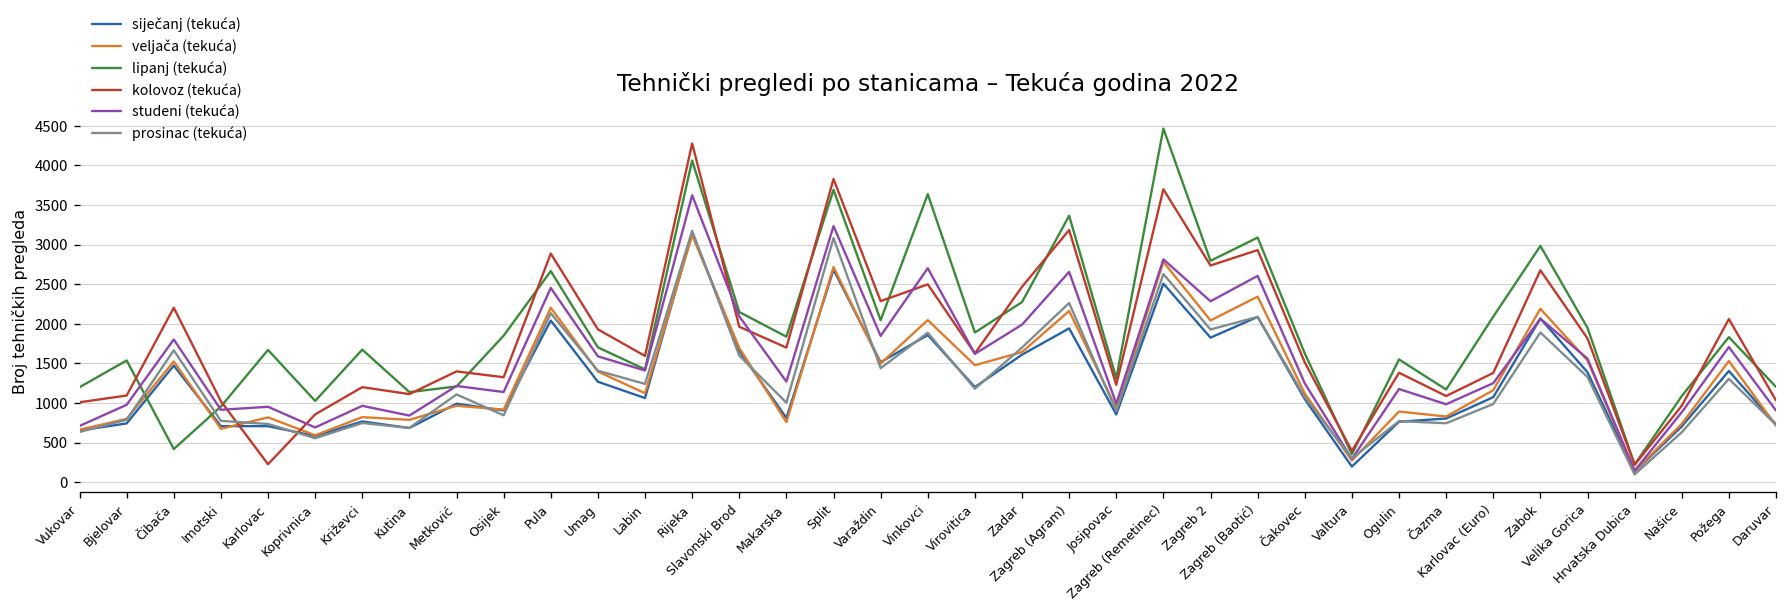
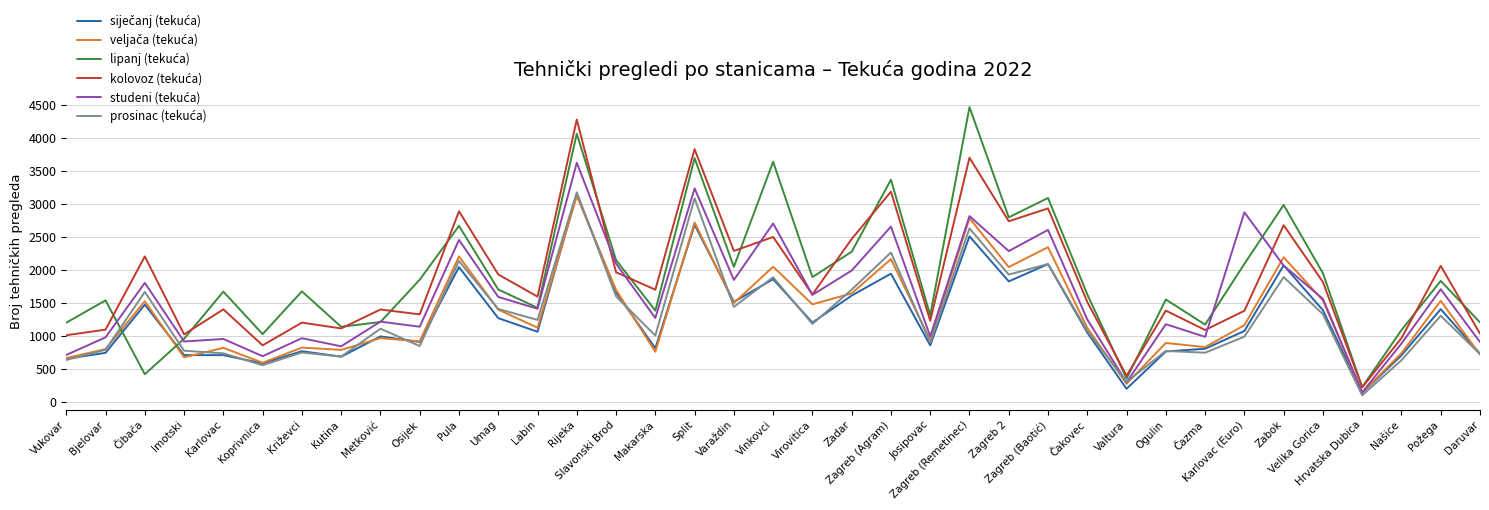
  {
    "siječanj (tekuća)": {
      "Bjelovar": 700,
      "Čibača": 1500,
      "Pula": 2000,
      "Umag": 1300,
      "Labin": 1100,
      "Makarska": 800,
      "Zagreb (Agram)": 1900,
      "Josipovac": 900,
      "Zagreb (Remetinec)": 2500,
      "Zagreb 2": 1800,
      "Valtura": 200,
      "Karlovac (Euro)": 1100,
      "Velika Gorica": 1400,
      "Požega": 1400
    },
    "veljača (tekuća)": {
      "Čibača": 1500,
      "Karlovac": 800,
      "Križevci": 800,
      "Kutina": 800,
      "Pula": 2200,
      "Labin": 1100,
      "Makarska": 800,
      "Vinkovci": 2000,
      "Virovitica": 1500,
      "Zagreb (Agram)": 2200,
      "Zagreb 2": 2000,
      "Zagreb (Baotić)": 2300,
      "Čakovec": 1100,
      "Ogulin": 900,
      "Karlovac (Euro)": 1200,
      "Zabok": 2200,
      "Požega": 1500
    },
    "lipanj (tekuća)": {
      "Vukovar": 1200,
      "Bjelovar": 1500,
      "Čibača": 400,
      "Imotski": 1000,
      "Karlovac": 1700,
      "Koprivnica": 1000,
      "Križevci": 1700,
      "Osijek": 1900,
      "Pula": 2700,
      "Umag": 1700,
      "Rijeka": 4100,
      "Slavonski Brod": 2100,
-     "Makarska": 1800,
+     "Makarska": 1400,
      "Split": 3700,
      "Varaždin": 2000,
      "Vinkovci": 3600,
      "Virovitica": 1900,
      "Zadar": 2300,
      "Zagreb (Agram)": 3400,
      "Josipovac": 1300,
      "Zagreb (Remetinec)": 4500,
      "Zagreb 2": 2800,
      "Zagreb (Baotić)": 3100,
      "Čakovec": 1600,
      "Valtura": 400,
      "Ogulin": 1600,
      "Čazma": 1200,
      "Karlovac (Euro)": 2100,
      "Zabok": 3000,
      "Velika Gorica": 1900,
      "Našice": 1100,
      "Požega": 1800,
      "Daruvar": 1200
    },
    "kolovoz (tekuća)": {
      "Vukovar": 1000,
      "Bjelovar": 1100,
      "Čibača": 2200,
      "Imotski": 1000,
-     "Karlovac": 200,
+     "Karlovac": 1400,
      "Koprivnica": 900,
      "Križevci": 1200,
      "Metković": 1400,
      "Osijek": 1300,
      "Pula": 2900,
      "Umag": 1900,
      "Labin": 1600,
      "Rijeka": 4300,
      "Slavonski Brod": 2000,
      "Makarska": 1700,
      "Split": 3800,
      "Varaždin": 2300,
      "Vinkovci": 2500,
      "Zadar": 2500,
      "Zagreb (Agram)": 3200,
      "Josipovac": 1200,
      "Zagreb (Remetinec)": 3700,
      "Zagreb 2": 2700,
      "Zagreb (Baotić)": 2900,
      "Čakovec": 1500,
      "Valtura": 400,
      "Ogulin": 1400,
      "Čazma": 1100,
      "Karlovac (Euro)": 1400,
      "Zabok": 2700,
      "Velika Gorica": 1800,
      "Našice": 1000,
      "Požega": 2100,
      "Daruvar": 1000
    },
    "studeni (tekuća)": {
      "Vukovar": 700,
      "Bjelovar": 1000,
      "Čibača": 1800,
      "Imotski": 900,
      "Karlovac": 1000,
      "Koprivnica": 700,
      "Križevci": 1000,
      "Kutina": 800,
      "Osijek": 1100,
      "Pula": 2500,
      "Umag": 1600,
      "Rijeka": 3600,
      "Slavonski Brod": 2100,
      "Makarska": 1300,
      "Split": 3200,
      "Varaždin": 1800,
      "Vinkovci": 2700,
      "Zadar": 2000,
      "Zagreb (Agram)": 2700,
      "Josipovac": 1000,
      "Zagreb 2": 2300,
      "Zagreb (Baotić)": 2600,
      "Čakovec": 1200,
      "Ogulin": 1200,
      "Čazma": 1000,
-     "Karlovac (Euro)": 1300,
+     "Karlovac (Euro)": 2900,
      "Našice": 900,
      "Požega": 1700,
      "Daruvar": 900
    },
    "prosinac (tekuća)": {
      "Čibača": 1700,
      "Imotski": 800,
      "Metković": 1100,
      "Osijek": 800,
      "Pula": 2100,
      "Labin": 1200,
      "Slavonski Brod": 1600,
      "Makarska": 1000,
      "Split": 3100,
      "Varaždin": 1400,
      "Zadar": 1700,
      "Zagreb (Agram)": 2300,
      "Zagreb (Remetinec)": 2600,
      "Zagreb 2": 1900,
      "Čazma": 700,
      "Karlovac (Euro)": 1000,
      "Zabok": 1900,
      "Velika Gorica": 1300,
      "Našice": 600,
      "Požega": 1300
    }
  }
